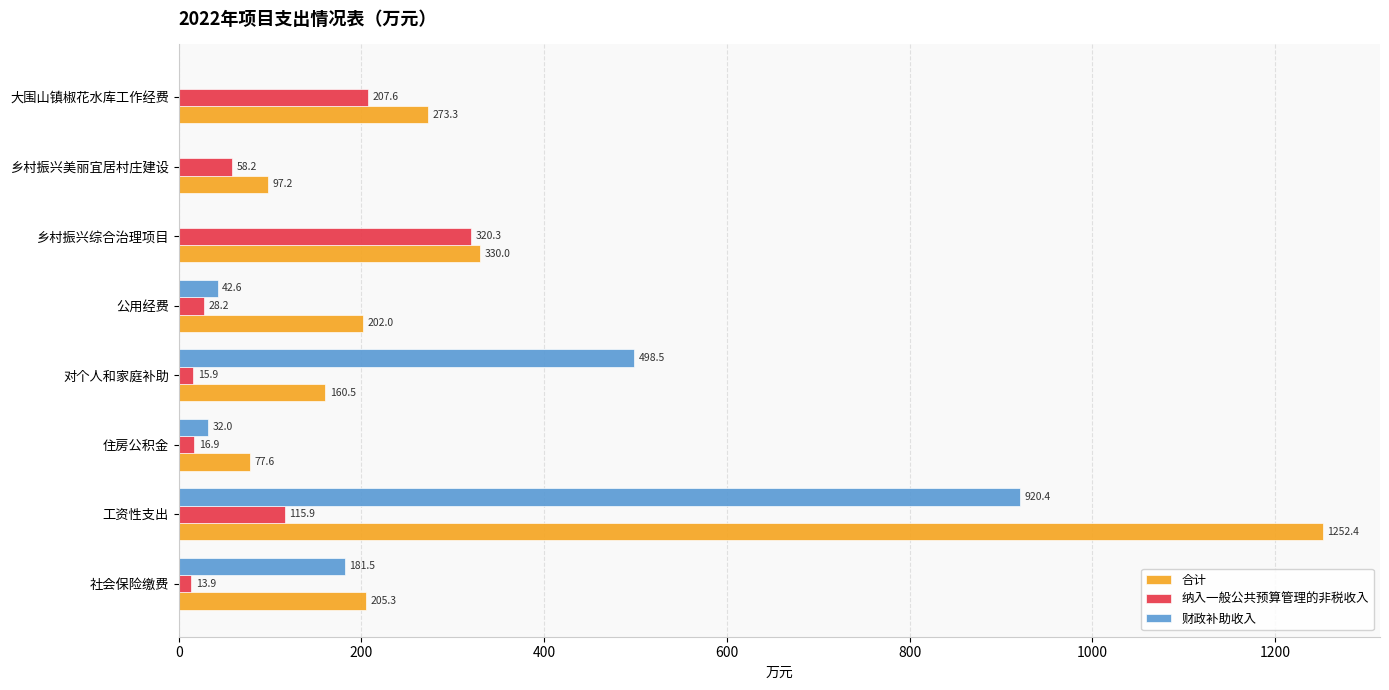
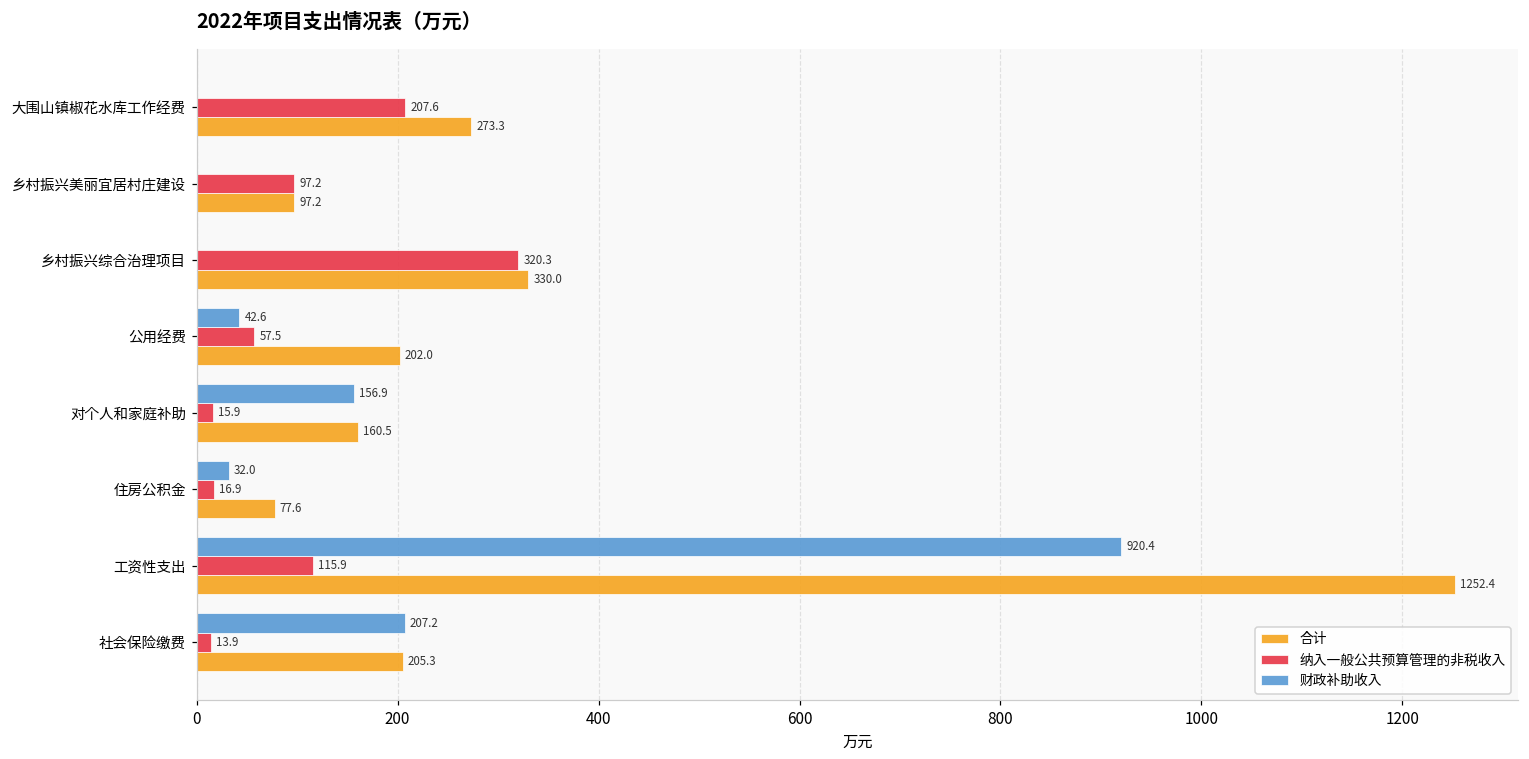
  {
    "合计": {
      "大围山镇椒花水库工作经费": 273.3,
      "乡村振兴美丽宜居村庄建设": 97.2,
      "乡村振兴综合治理项目": 330.0,
      "公用经费": 202.0,
      "对个人和家庭补助": 160.5,
      "住房公积金": 77.6,
      "工资性支出": 1252.4,
      "社会保险缴费": 205.3
    },
    "纳入一般公共预算管理的非税收入": {
      "大围山镇椒花水库工作经费": 207.6,
-     "乡村振兴美丽宜居村庄建设": 58.2,
+     "乡村振兴美丽宜居村庄建设": 97.2,
      "乡村振兴综合治理项目": 320.3,
-     "公用经费": 28.2,
+     "公用经费": 57.5,
      "对个人和家庭补助": 15.9,
      "住房公积金": 16.9,
      "工资性支出": 115.9,
      "社会保险缴费": 13.9
    },
    "财政补助收入": {
      "公用经费": 42.6,
-     "对个人和家庭补助": 498.5,
+     "对个人和家庭补助": 156.9,
      "住房公积金": 32.0,
      "工资性支出": 920.4,
-     "社会保险缴费": 181.5
+     "社会保险缴费": 207.2
    }
  }
